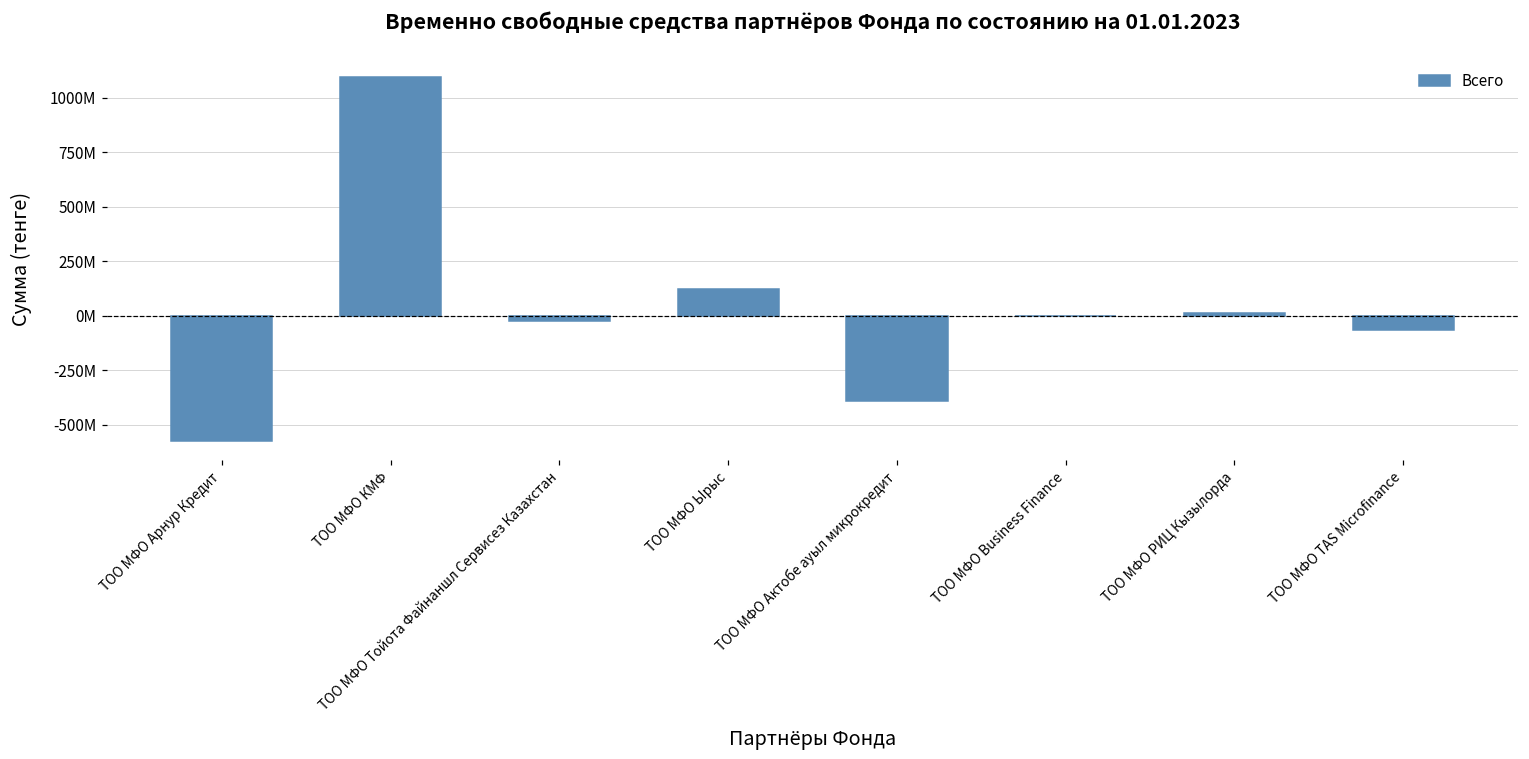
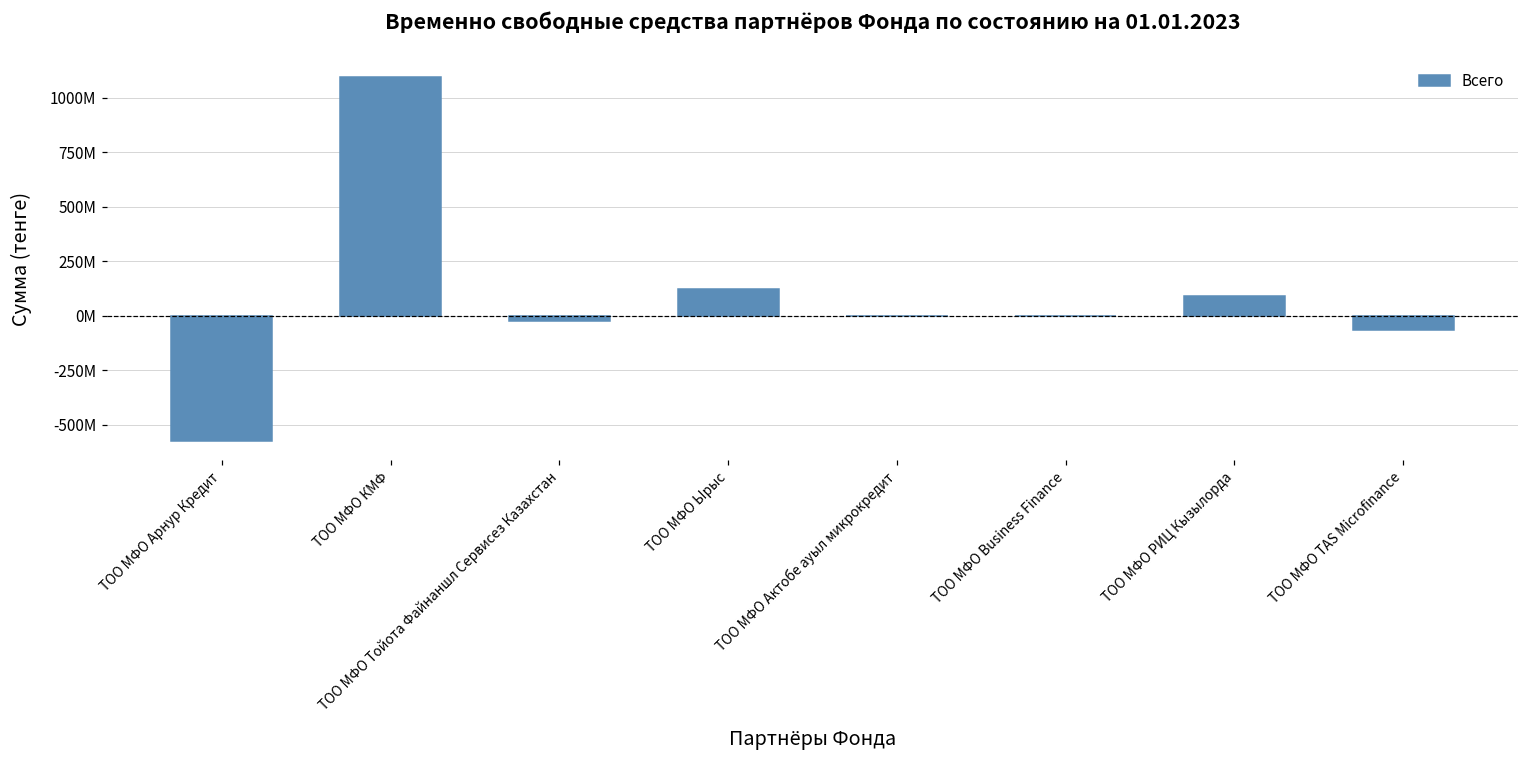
  {
    "ТОО МФО Арнур Кредит": -580000000,
    "ТОО МФО КМФ": 1090000000,
    "ТОО МФО Тойота Файнаншл Сервисез Казахстан": -20000000,
    "ТОО МФО Ырыс": 120000000,
-   "ТОО МФО Актобе ауыл микрокредит": -390000000,
-   "ТОО МФО РИЦ Кызылорда": 10000000,
+   "ТОО МФО Актобе ауыл микрокредит": 0,
+   "ТОО МФО РИЦ Кызылорда": 90000000,
    "ТОО МФО TAS Microfinance": -60000000
  }
